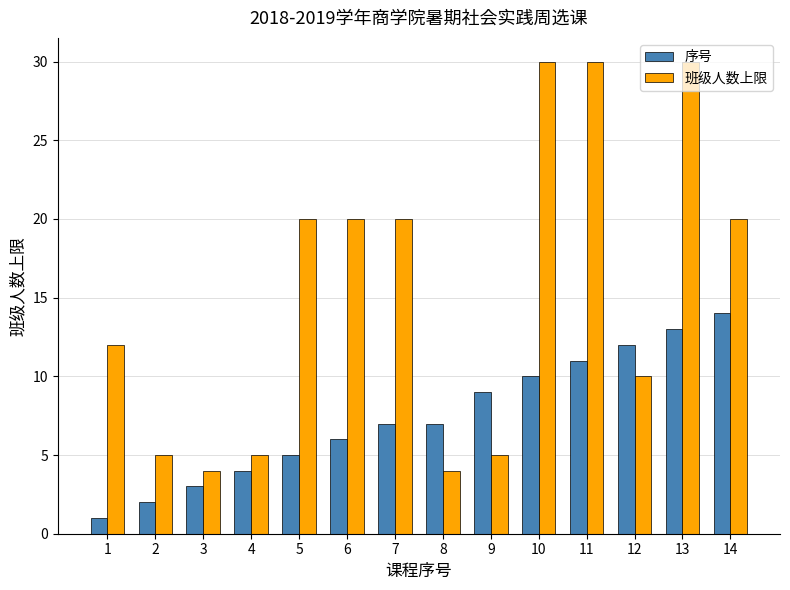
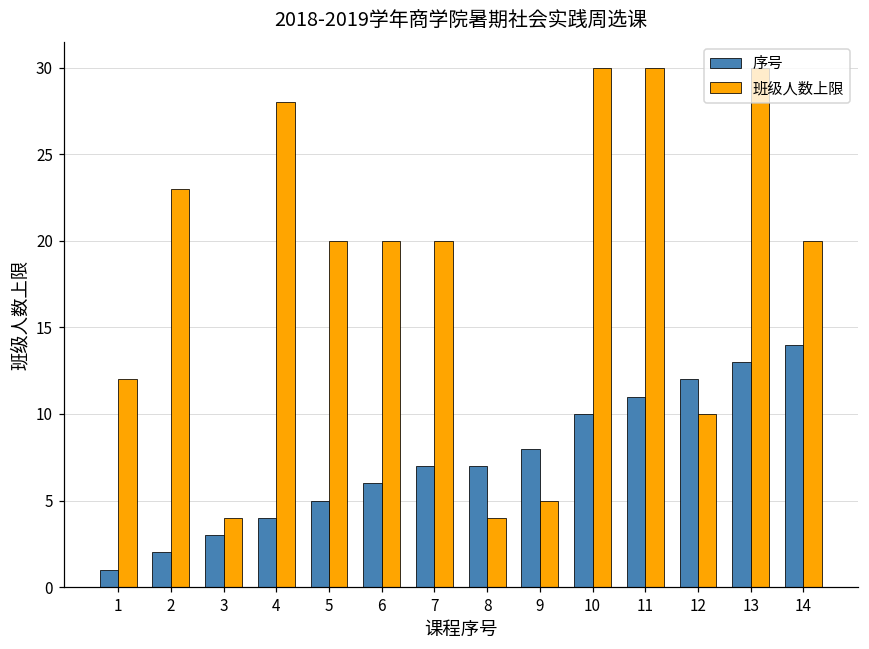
  {
    "序号": {
      "1": 1,
      "2": 2,
      "3": 3,
      "4": 4,
      "5": 5,
      "6": 6,
      "7": 7,
      "8": 7,
-     "9": 9,
+     "9": 8,
      "10": 10,
      "11": 11,
      "12": 12,
      "13": 13,
      "14": 14
    },
    "班级人数上限": {
      "1": 12,
-     "2": 5,
+     "2": 23,
      "3": 4,
-     "4": 5,
+     "4": 28,
      "5": 20,
      "6": 20,
      "7": 20,
      "8": 4,
      "9": 5,
      "10": 30,
      "11": 30,
      "12": 10,
      "14": 20
    }
  }
